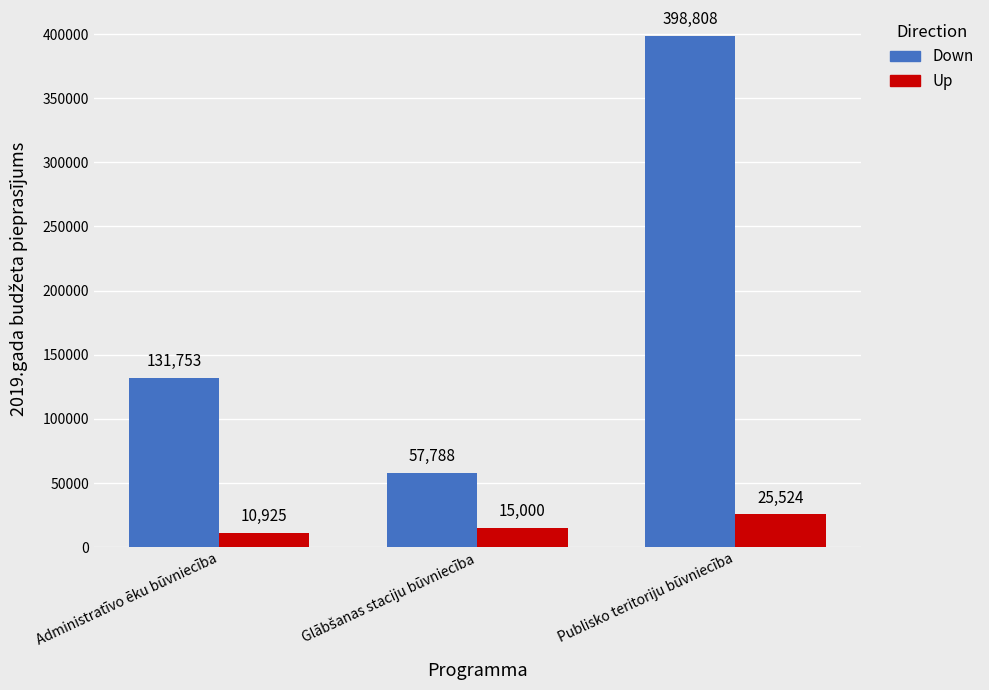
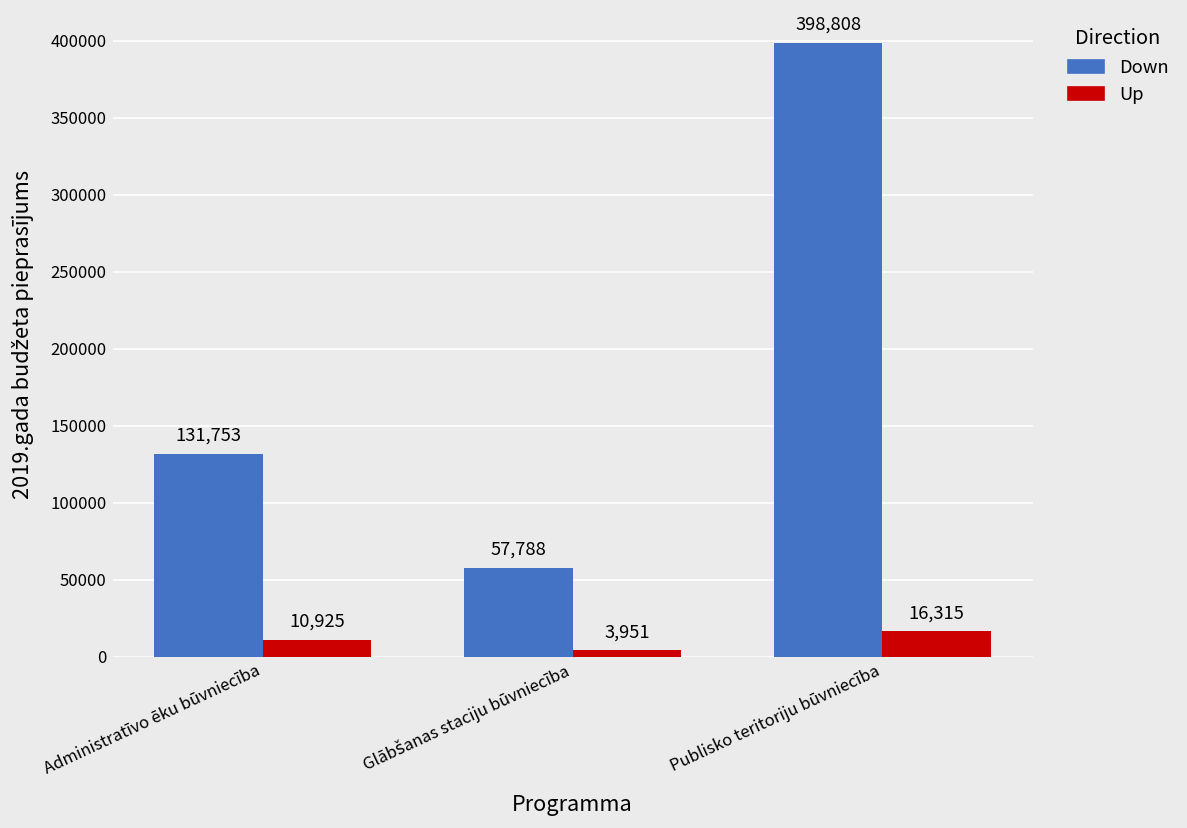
  {
    "Down": {
      "Administratīvo ēku būvniecība": "131,753",
      "Glābšanas staciju būvniecība": "57,788",
      "Publisko teritoriju būvniecība": "398,808"
    },
    "Up": {
      "Administratīvo ēku būvniecība": "10,925",
-     "Glābšanas staciju būvniecība": "15,000",
-     "Publisko teritoriju būvniecība": "25,524"
+     "Glābšanas staciju būvniecība": "3,951",
+     "Publisko teritoriju būvniecība": "16,315"
    }
  }
